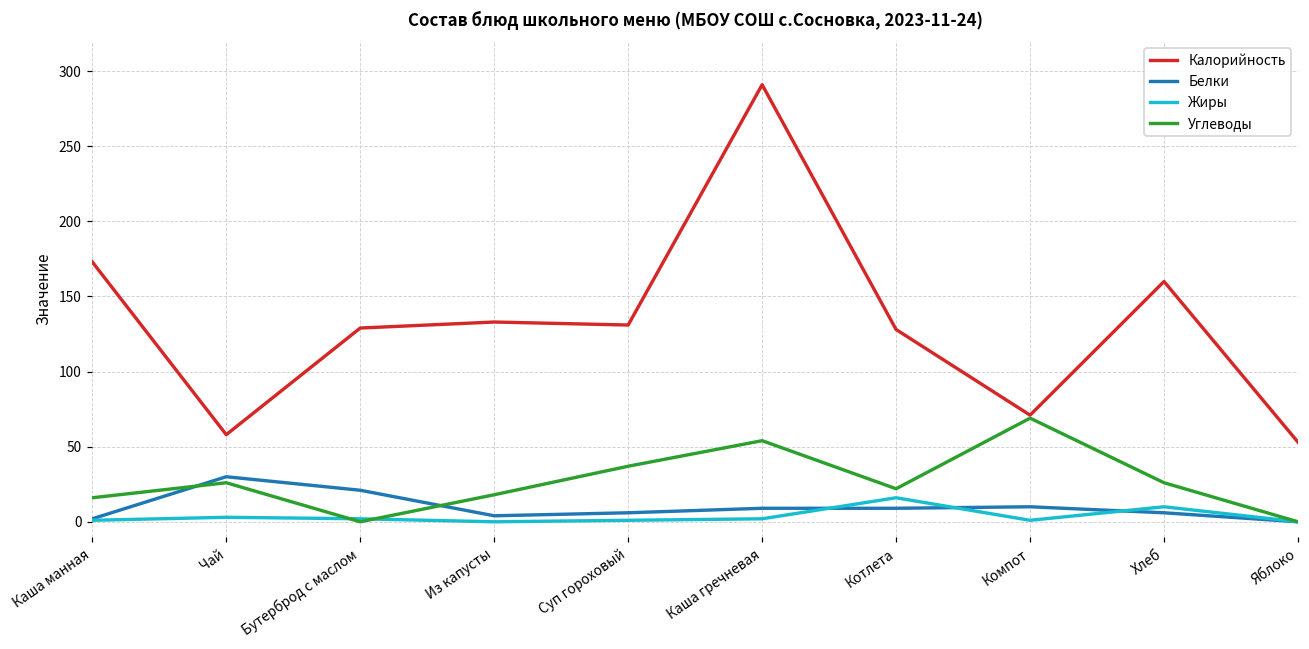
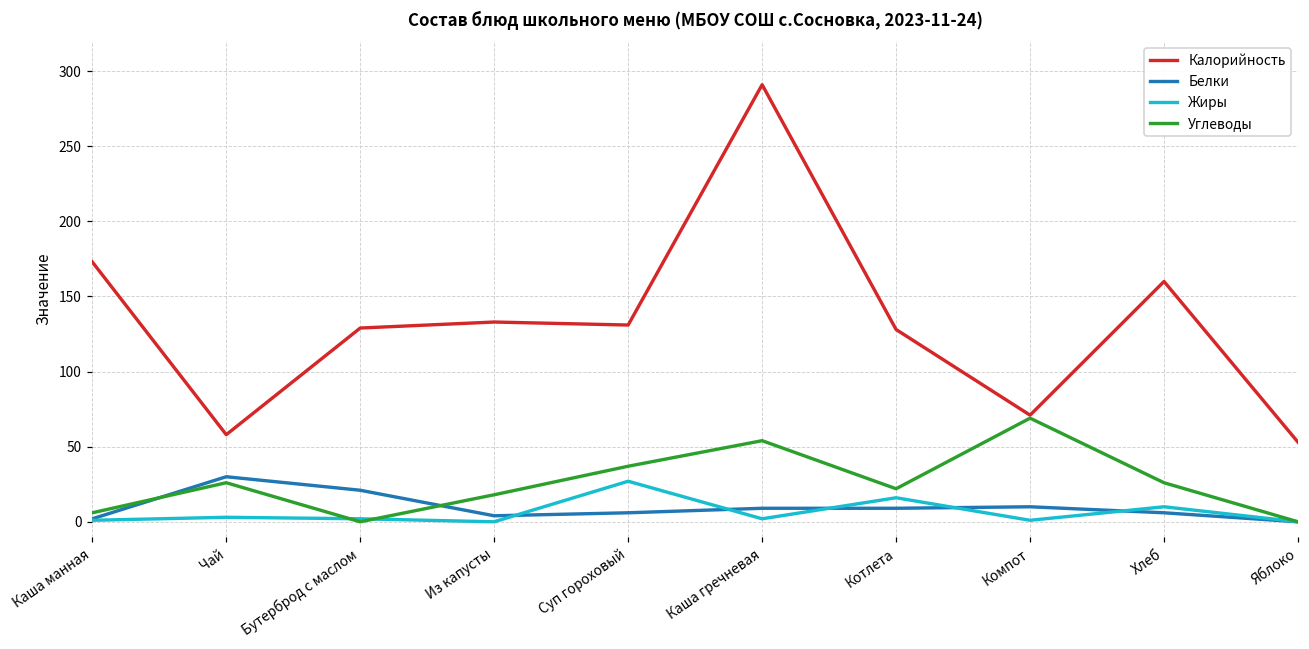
  {
    "Калорийность": {
      "Каша манная": 173,
      "Чай": 58,
      "Бутерброд с маслом": 129,
      "Из капусты": 133,
      "Суп гороховый": 131,
      "Каша гречневая": 291,
      "Котлета": 128,
      "Компот": 71,
      "Хлеб": 160,
      "Яблоко": 53
    },
    "Белки": {
      "Чай": 30,
      "Бутерброд с маслом": 21,
      "Из капусты": 4,
      "Суп гороховый": 6,
      "Каша гречневая": 9,
      "Котлета": 9,
      "Компот": 10,
      "Хлеб": 6
    },
    "Жиры": {
      "Чай": 3,
      "Бутерброд с маслом": 2,
      "Из капусты": 0,
-     "Суп гороховый": 1,
+     "Суп гороховый": 27,
      "Каша гречневая": 2,
      "Котлета": 16,
      "Компот": 1,
      "Хлеб": 10
    },
    "Углеводы": {
-     "Каша манная": 16,
+     "Каша манная": 6,
      "Чай": 26,
      "Бутерброд с маслом": 0,
      "Из капусты": 18,
      "Суп гороховый": 37,
      "Каша гречневая": 54,
      "Котлета": 22,
      "Компот": 69,
      "Хлеб": 26
    }
  }
